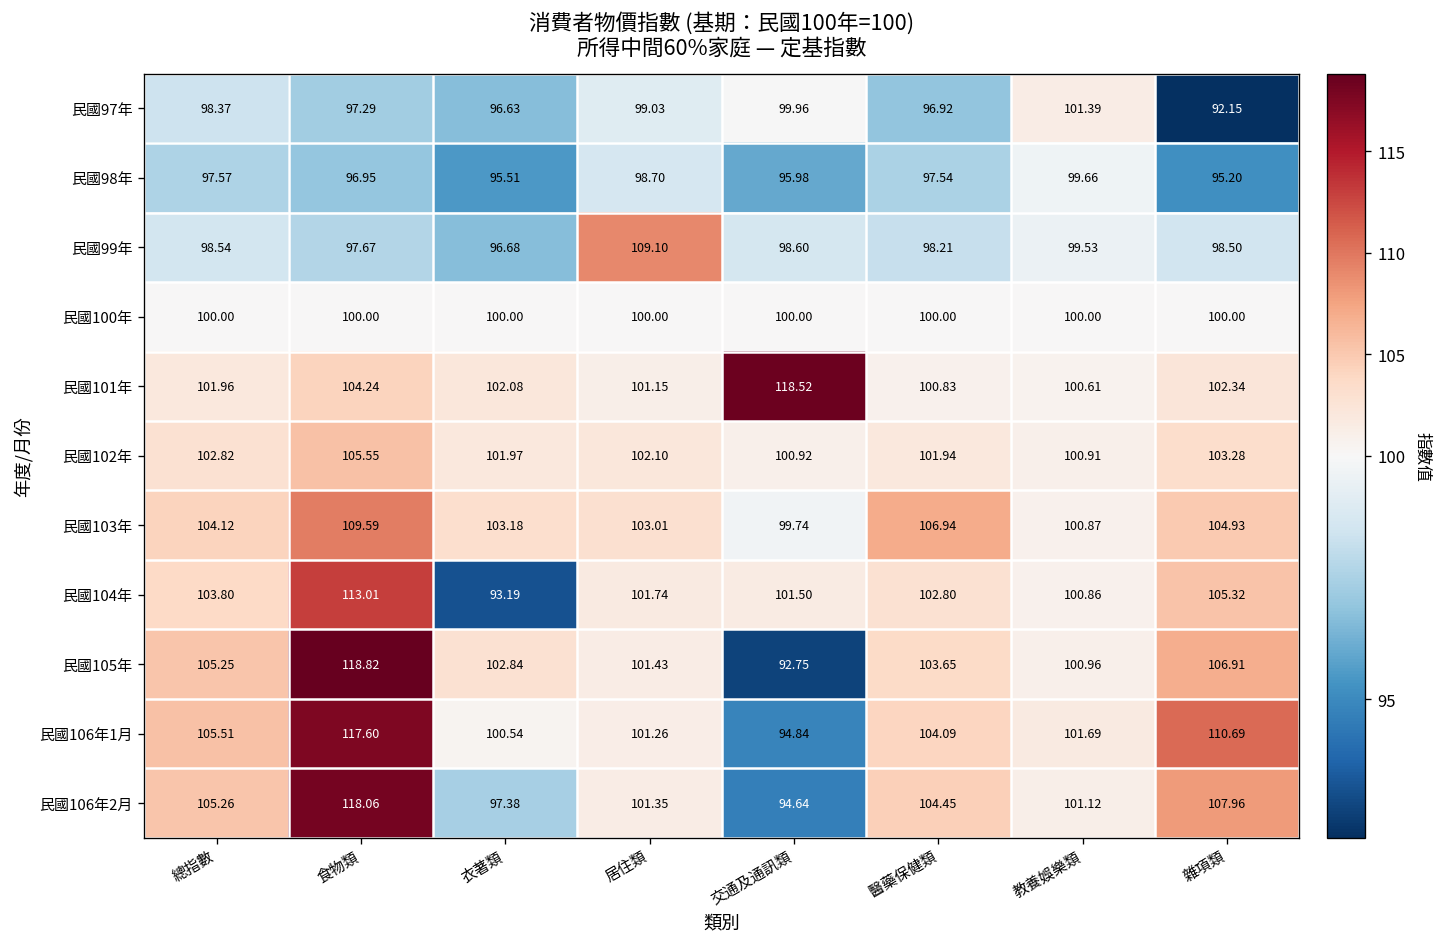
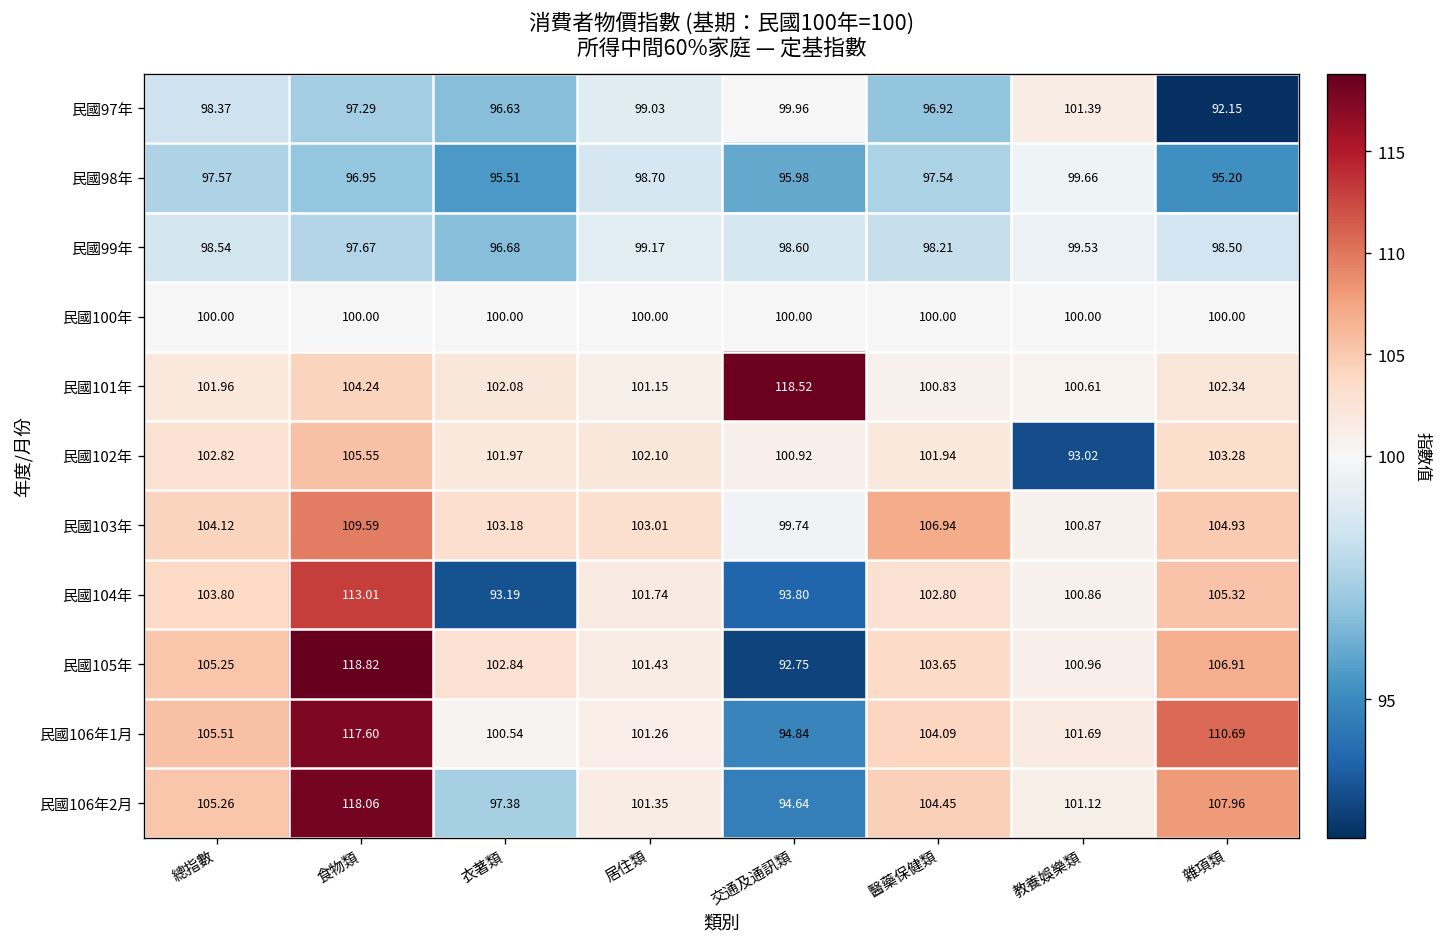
  {
    "民國97年": {
      "總指數": 98.37,
      "食物類": 97.29,
      "衣著類": 96.63,
      "居住類": 99.03,
      "交通及通訊類": 99.96,
      "醫藥保健類": 96.92,
      "教養娛樂類": 101.39,
      "雜項類": 92.15
    },
    "民國98年": {
      "總指數": 97.57,
      "食物類": 96.95,
      "衣著類": 95.51,
      "居住類": 98.70,
      "交通及通訊類": 95.98,
      "醫藥保健類": 97.54,
      "教養娛樂類": 99.66,
      "雜項類": 95.20
    },
    "民國99年": {
      "總指數": 98.54,
      "食物類": 97.67,
      "衣著類": 96.68,
-     "居住類": 109.10,
+     "居住類": 99.17,
      "交通及通訊類": 98.60,
      "醫藥保健類": 98.21,
      "教養娛樂類": 99.53,
      "雜項類": 98.50
    },
    "民國100年": {
      "總指數": 100.00,
      "食物類": 100.00,
      "衣著類": 100.00,
      "居住類": 100.00,
      "交通及通訊類": 100.00,
      "醫藥保健類": 100.00,
      "教養娛樂類": 100.00,
      "雜項類": 100.00
    },
    "民國101年": {
      "總指數": 101.96,
      "食物類": 104.24,
      "衣著類": 102.08,
      "居住類": 101.15,
      "交通及通訊類": 118.52,
      "醫藥保健類": 100.83,
      "教養娛樂類": 100.61,
      "雜項類": 102.34
    },
    "民國102年": {
      "總指數": 102.82,
      "食物類": 105.55,
      "衣著類": 101.97,
      "居住類": 102.10,
      "交通及通訊類": 100.92,
      "醫藥保健類": 101.94,
-     "教養娛樂類": 100.91,
+     "教養娛樂類": 93.02,
      "雜項類": 103.28
    },
    "民國103年": {
      "總指數": 104.12,
      "食物類": 109.59,
      "衣著類": 103.18,
      "居住類": 103.01,
      "交通及通訊類": 99.74,
      "醫藥保健類": 106.94,
      "教養娛樂類": 100.87,
      "雜項類": 104.93
    },
    "民國104年": {
      "總指數": 103.80,
      "食物類": 113.01,
      "衣著類": 93.19,
      "居住類": 101.74,
-     "交通及通訊類": 101.50,
+     "交通及通訊類": 93.80,
      "醫藥保健類": 102.80,
      "教養娛樂類": 100.86,
      "雜項類": 105.32
    },
    "民國105年": {
      "總指數": 105.25,
      "食物類": 118.82,
      "衣著類": 102.84,
      "居住類": 101.43,
      "交通及通訊類": 92.75,
      "醫藥保健類": 103.65,
      "教養娛樂類": 100.96,
      "雜項類": 106.91
    },
    "民國106年1月": {
      "總指數": 105.51,
      "食物類": 117.60,
      "衣著類": 100.54,
      "居住類": 101.26,
      "交通及通訊類": 94.84,
      "醫藥保健類": 104.09,
      "教養娛樂類": 101.69,
      "雜項類": 110.69
    },
    "民國106年2月": {
      "總指數": 105.26,
      "食物類": 118.06,
      "衣著類": 97.38,
      "居住類": 101.35,
      "交通及通訊類": 94.64,
      "醫藥保健類": 104.45,
      "教養娛樂類": 101.12,
      "雜項類": 107.96
    }
  }
